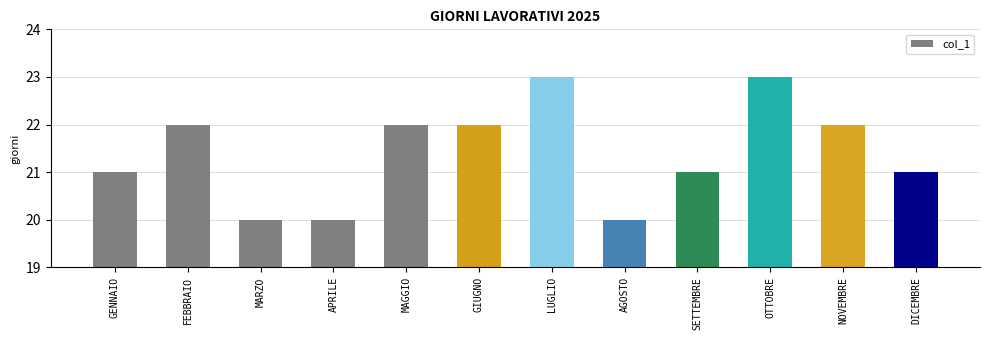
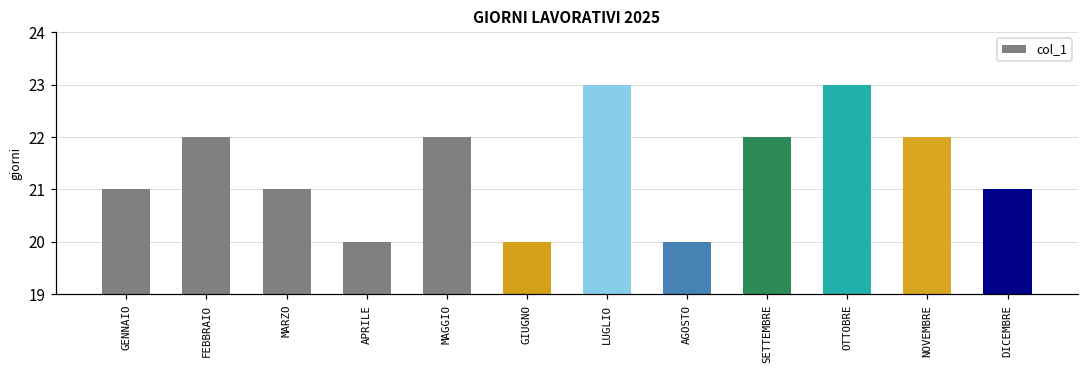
  {
    "GENNAIO": 21,
    "FEBBRAIO": 22,
-   "MARZO": 20,
+   "MARZO": 21,
    "APRILE": 20,
    "MAGGIO": 22,
-   "GIUGNO": 22,
+   "GIUGNO": 20,
    "LUGLIO": 23,
    "AGOSTO": 20,
-   "SETTEMBRE": 21,
+   "SETTEMBRE": 22,
    "OTTOBRE": 23,
    "NOVEMBRE": 22,
    "DICEMBRE": 21
  }
